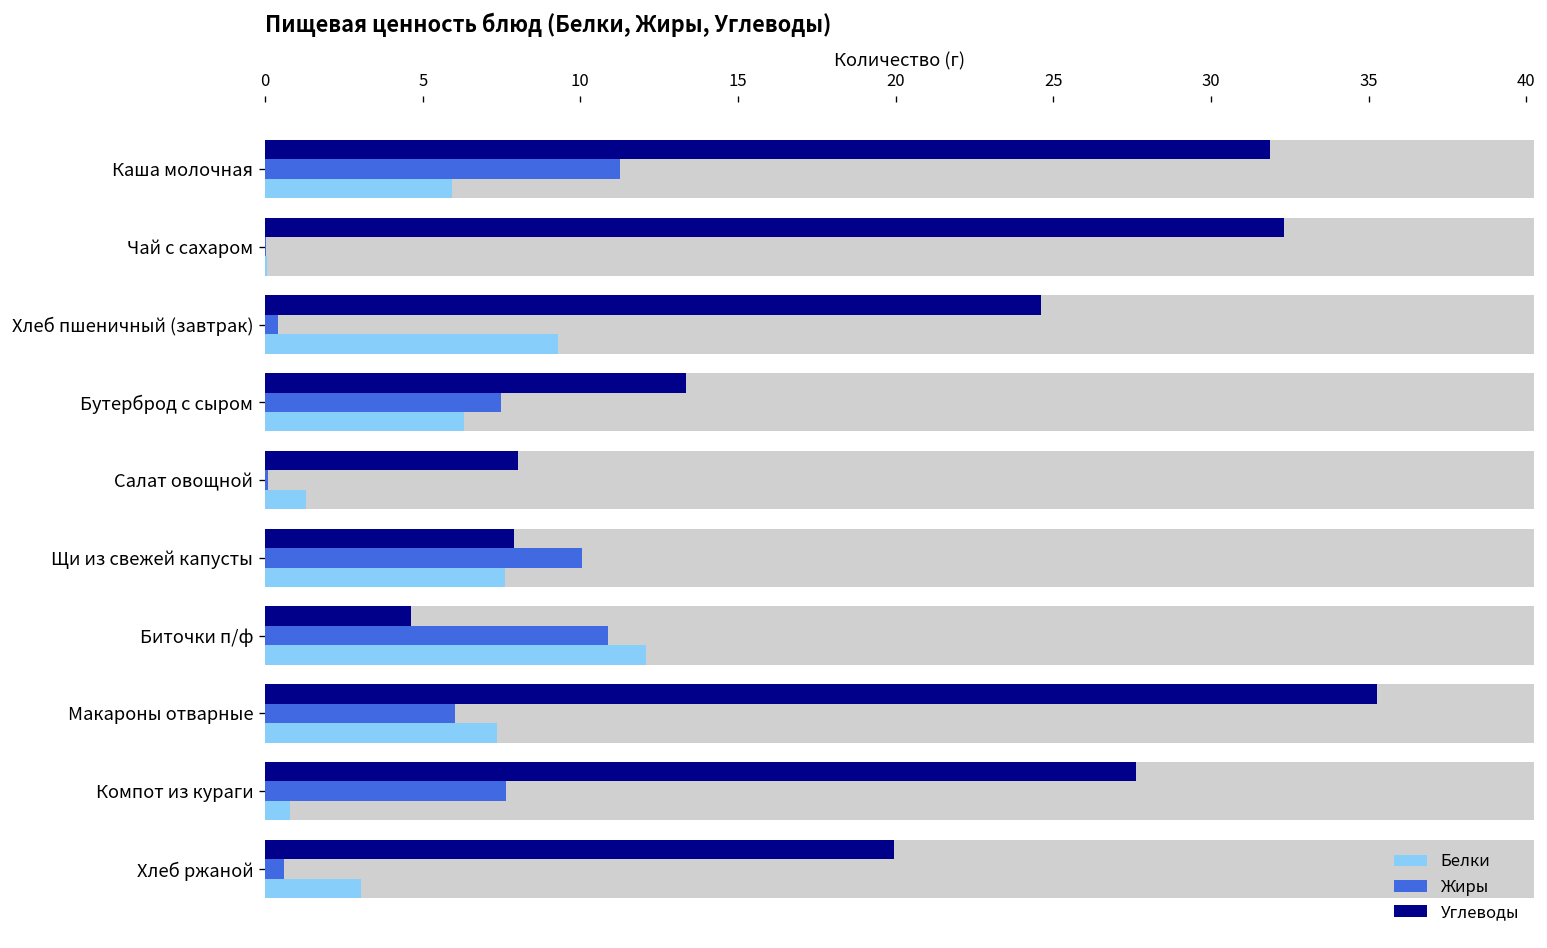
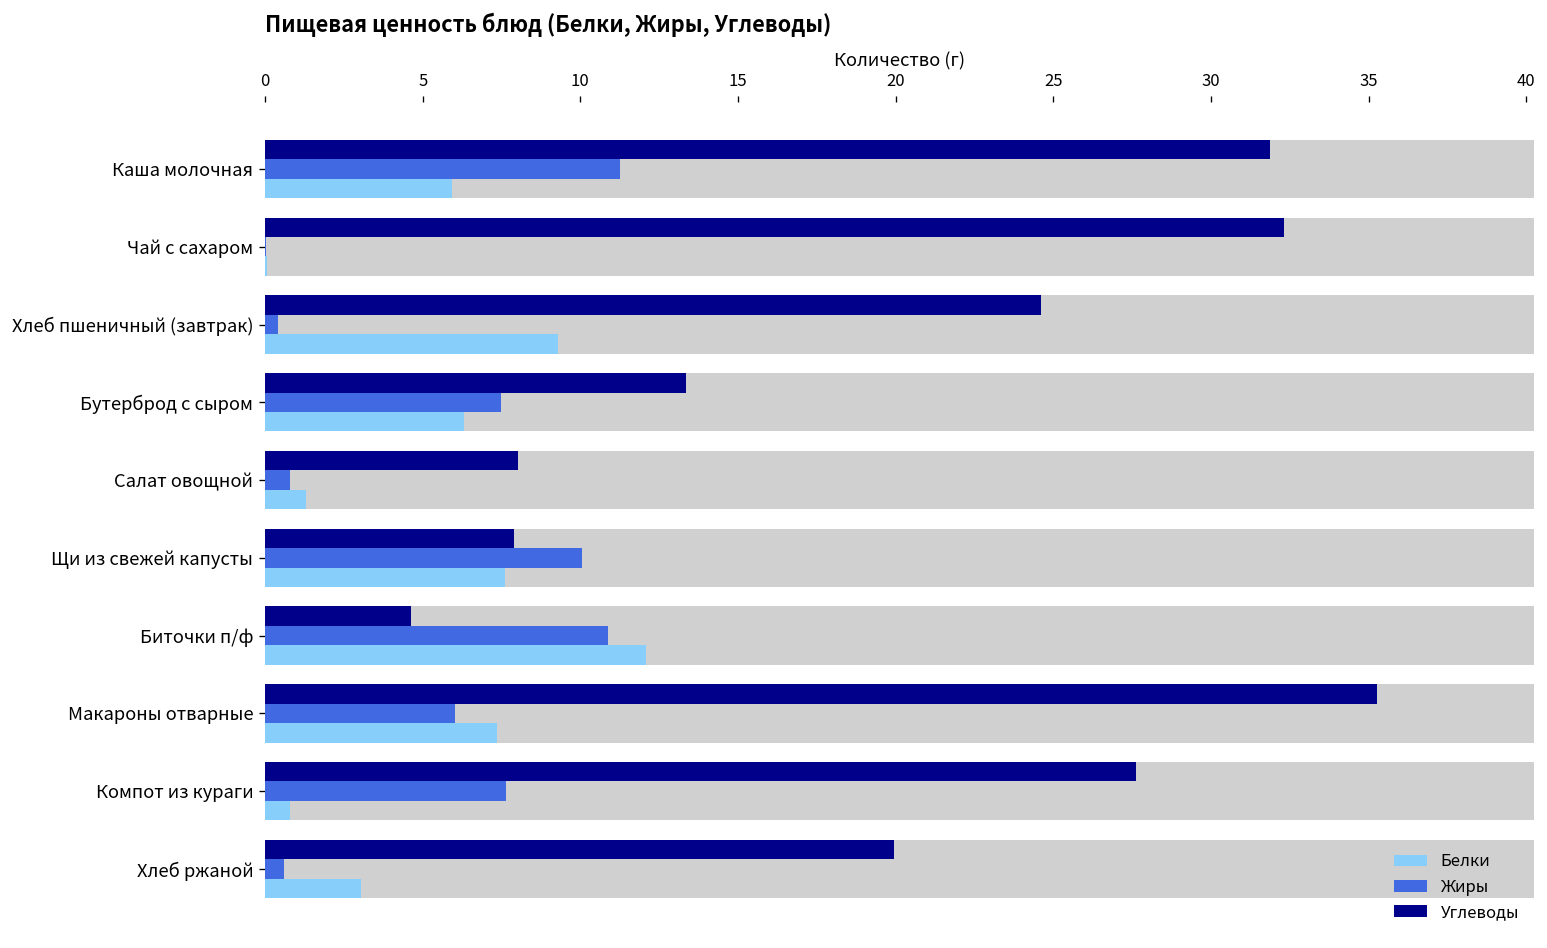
  {
    "Жиры": {
-     "Салат овощной": 0.1
+     "Салат овощной": 0.8
    }
  }
